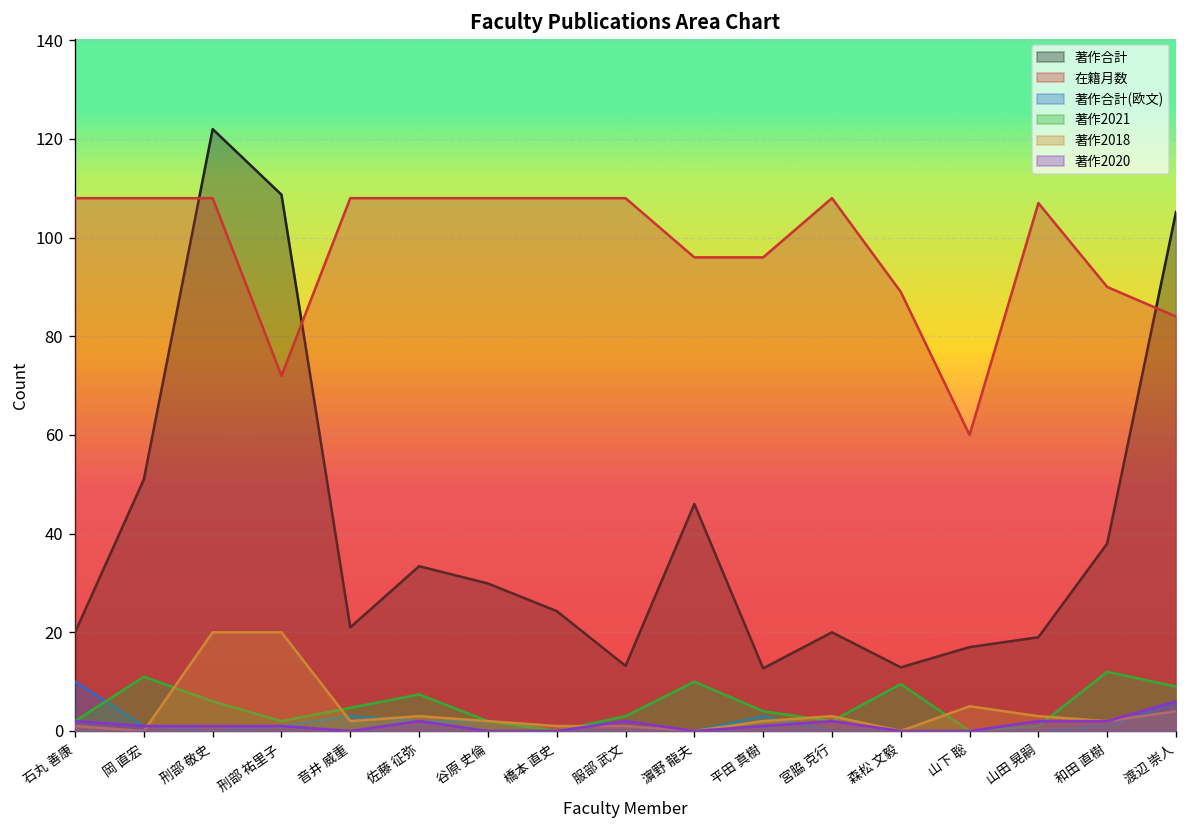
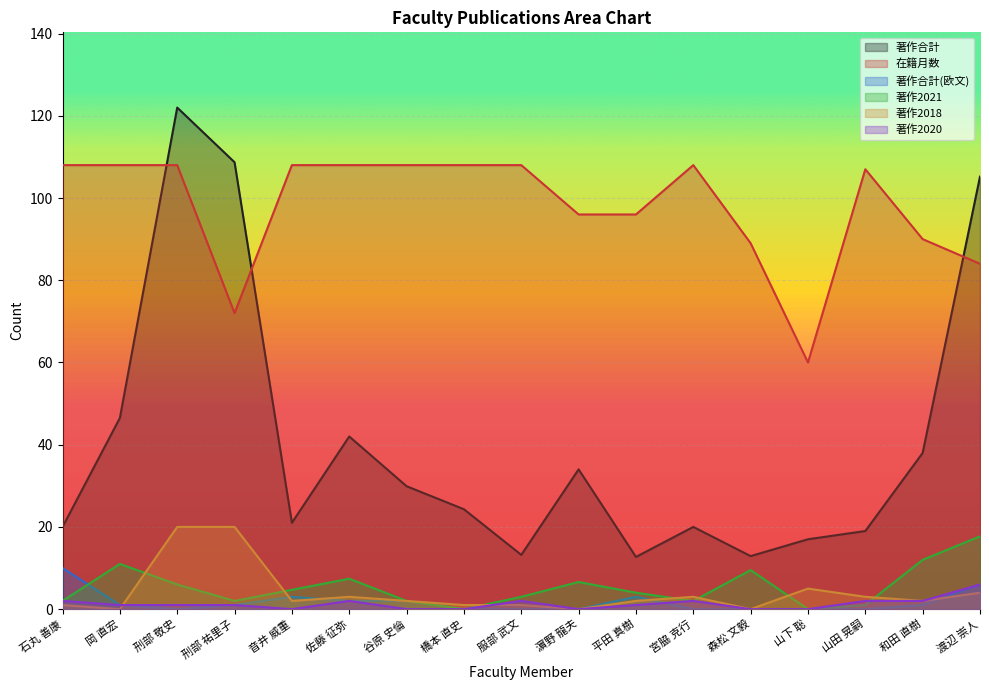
  {
    "著作合計": {
      "石丸 善康": 20,
-     "岡 直宏": 51,
+     "岡 直宏": 47,
      "刑部 敬史": 122,
      "刑部 祐里子": 109,
      "音井 威重": 21,
-     "佐藤 征弥": 33,
+     "佐藤 征弥": 42,
      "谷原 史倫": 30,
      "橋本 直史": 24,
      "服部 武文": 13,
-     "濵野 龍夫": 46,
+     "濵野 龍夫": 34,
      "平田 真樹": 13,
      "宮脇 克行": 20,
      "森松 文毅": 13,
      "山下 聡": 17,
      "山田 晃嗣": 19,
      "和田 直樹": 38,
      "渡辺 崇人": 105
    },
    "著作2021": {
      "岡 直宏": 11,
      "刑部 敬史": 6,
      "刑部 祐里子": 2,
      "音井 威重": 5,
      "佐藤 征弥": 7,
      "服部 武文": 3,
-     "濵野 龍夫": 10,
+     "濵野 龍夫": 7,
      "平田 真樹": 4,
      "森松 文毅": 10,
      "山田 晃嗣": 1,
      "和田 直樹": 12,
-     "渡辺 崇人": 9
+     "渡辺 崇人": 18
    }
  }
